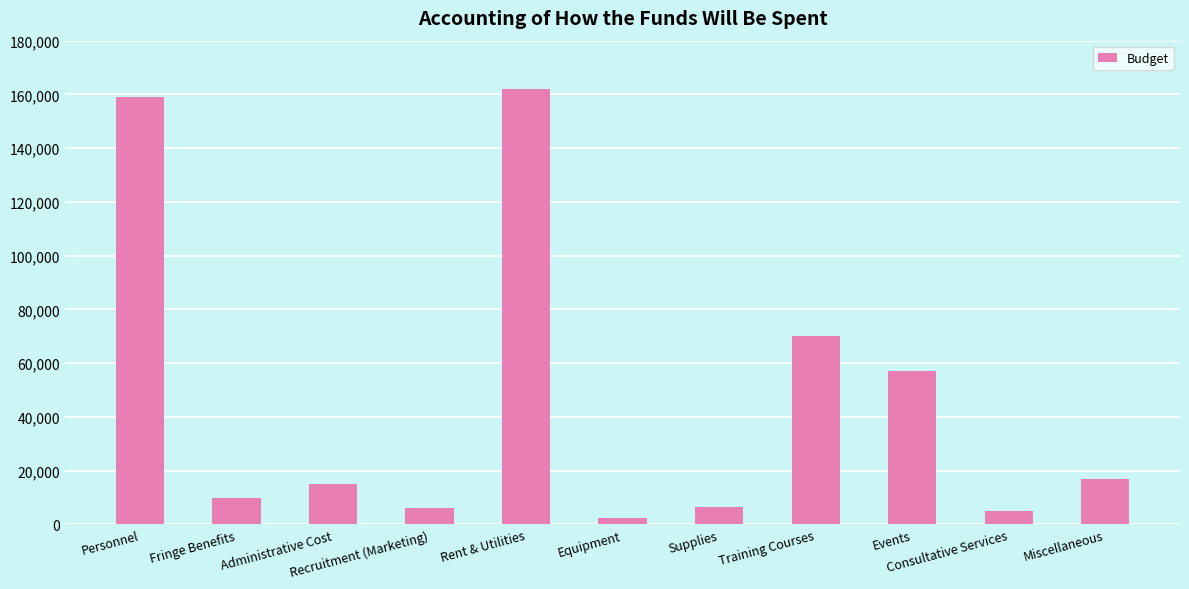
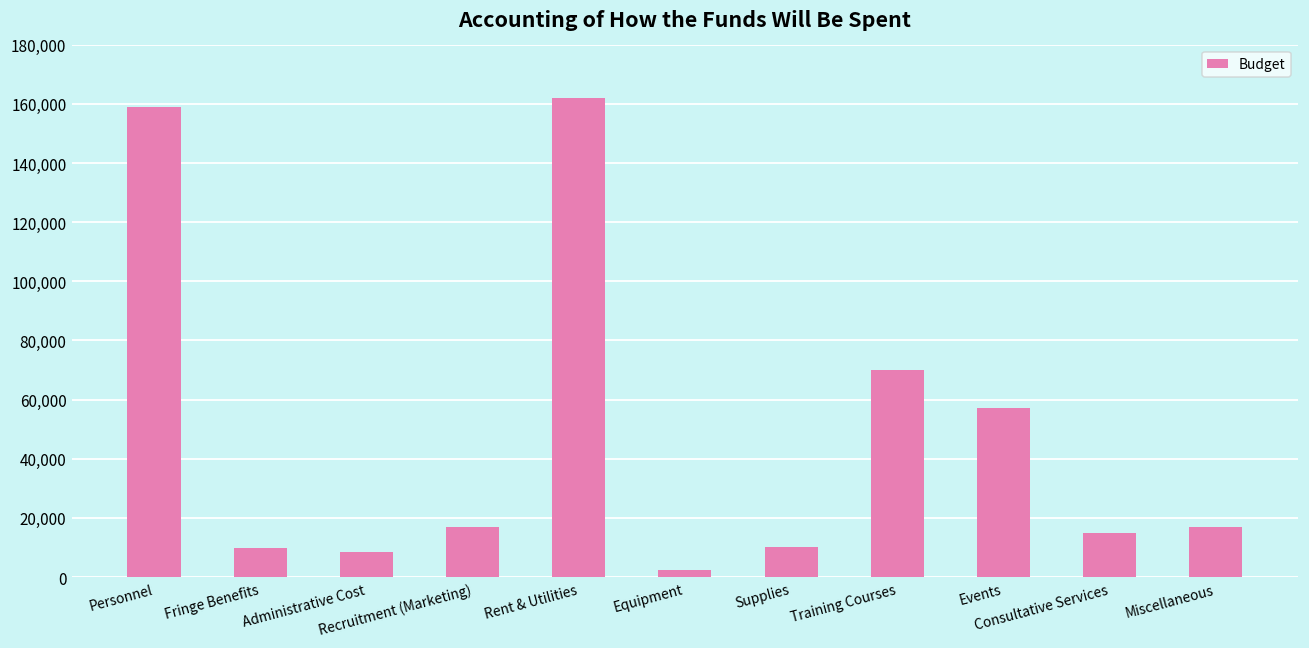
  {
    "Personnel": "159,000",
    "Fringe Benefits": "10,000",
-   "Administrative Cost": "15,000",
-   "Recruitment (Marketing)": "6,000",
+   "Administrative Cost": "9,000",
+   "Recruitment (Marketing)": "17,000",
    "Rent & Utilities": "162,000",
    "Equipment": "3,000",
-   "Supplies": "6,000",
+   "Supplies": "10,000",
    "Training Courses": "70,000",
    "Events": "57,000",
-   "Consultative Services": "5,000",
+   "Consultative Services": "15,000",
    "Miscellaneous": "17,000"
  }
